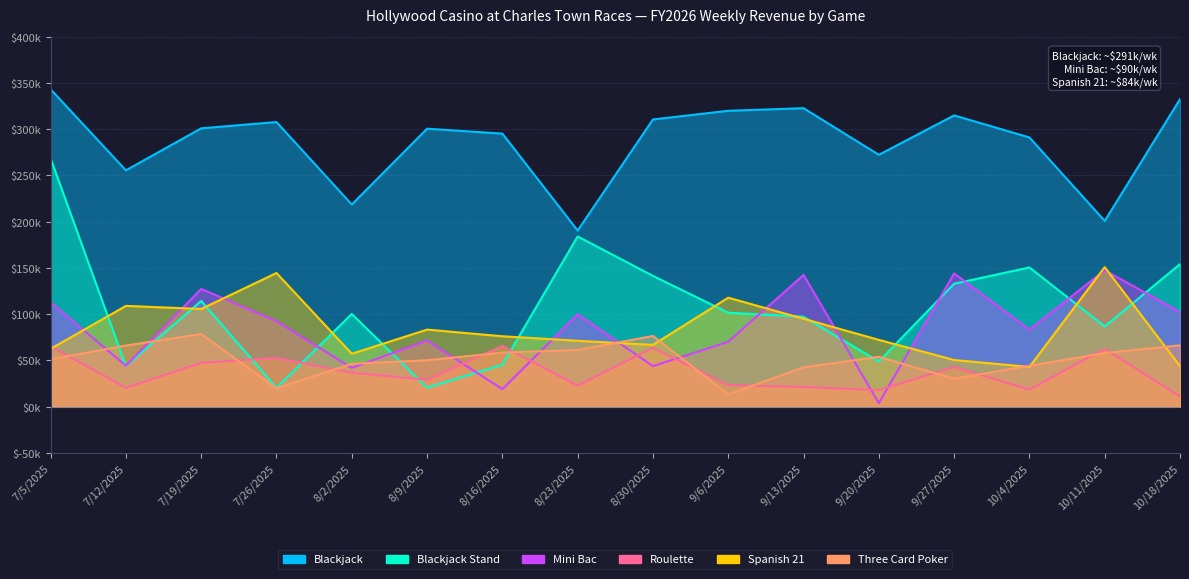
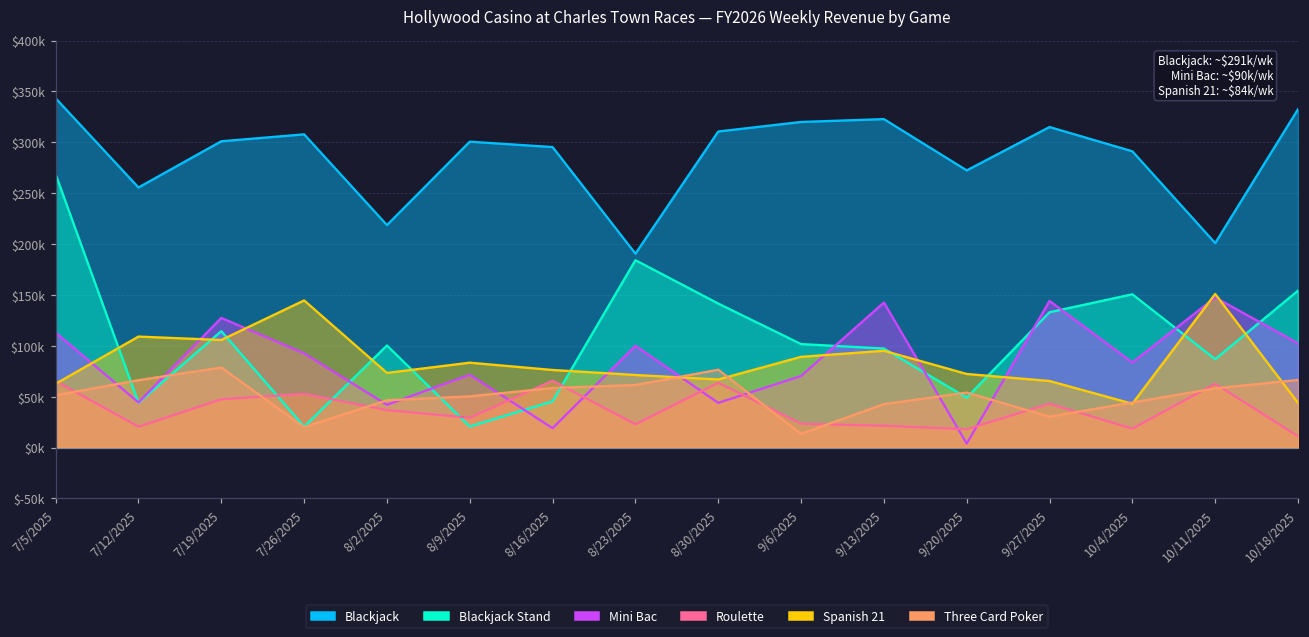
  {
    "Mini Bac": {
      "7/5/2025": "$110000",
      "7/19/2025": "$130000",
      "7/26/2025": "$90000",
      "8/2/2025": "$40000",
      "8/9/2025": "$70000",
      "8/16/2025": "$20000",
      "8/23/2025": "$100000",
      "8/30/2025": "$40000",
      "9/6/2025": "$70000",
      "9/13/2025": "$140000",
      "9/20/2025": "$0",
      "9/27/2025": "$140000",
      "10/4/2025": "$80000",
      "10/11/2025": "$150000",
      "10/18/2025": "$100000"
    },
    "Spanish 21": {
      "7/5/2025": "$60000",
      "7/12/2025": "$110000",
      "7/19/2025": "$110000",
      "7/26/2025": "$140000",
-     "8/2/2025": "$60000",
+     "8/2/2025": "$70000",
      "8/9/2025": "$80000",
      "8/16/2025": "$80000",
      "8/23/2025": "$70000",
      "8/30/2025": "$70000",
-     "9/6/2025": "$120000",
+     "9/6/2025": "$90000",
      "9/20/2025": "$70000",
-     "9/27/2025": "$50000",
+     "9/27/2025": "$70000",
      "10/11/2025": "$150000",
      "10/18/2025": "$40000"
    }
  }
